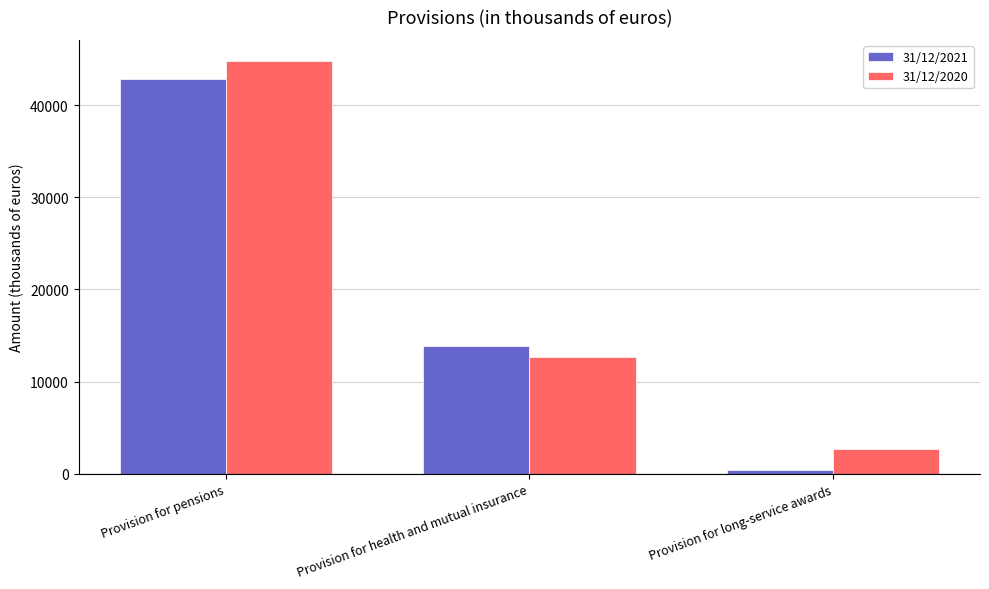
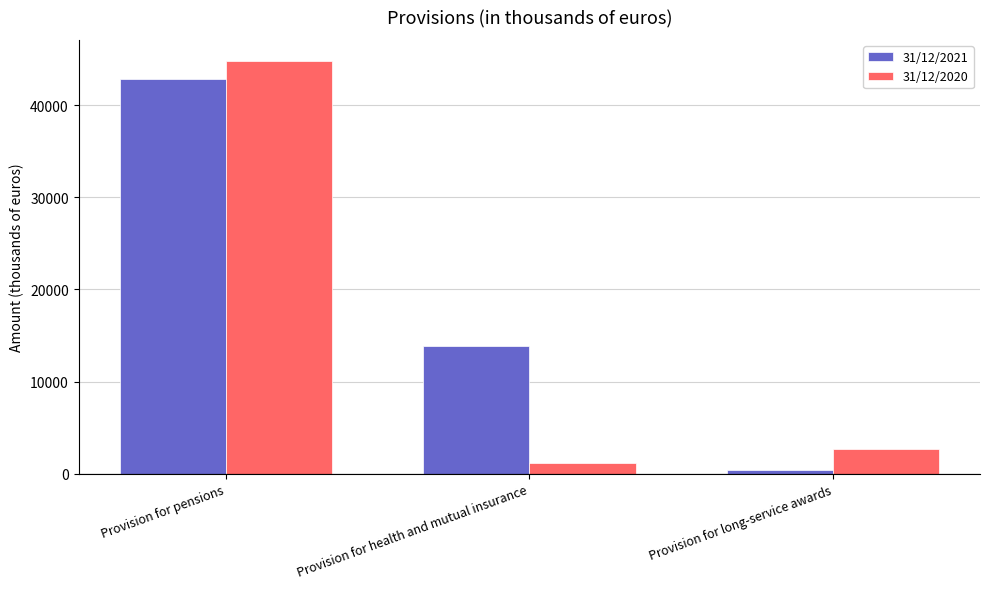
  {
    "31/12/2021": {
      "Provision for pensions": 43000,
      "Provision for health and mutual insurance": 14000,
      "Provision for long-service awards": 0
    },
    "31/12/2020": {
      "Provision for pensions": 45000,
-     "Provision for health and mutual insurance": 13000,
+     "Provision for health and mutual insurance": 1000,
      "Provision for long-service awards": 3000
    }
  }
